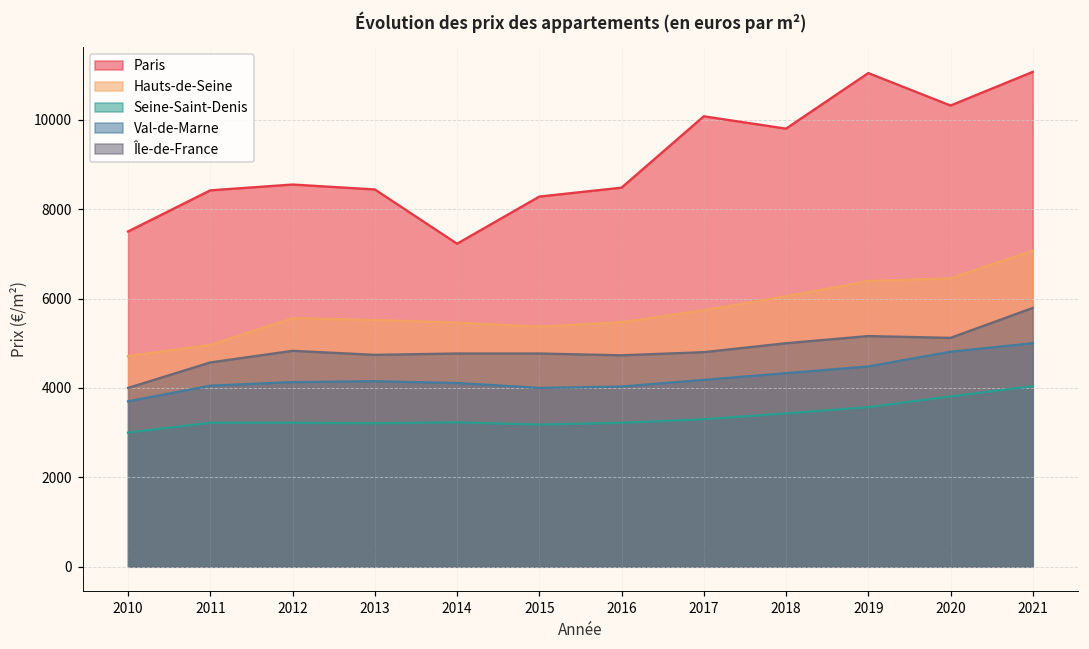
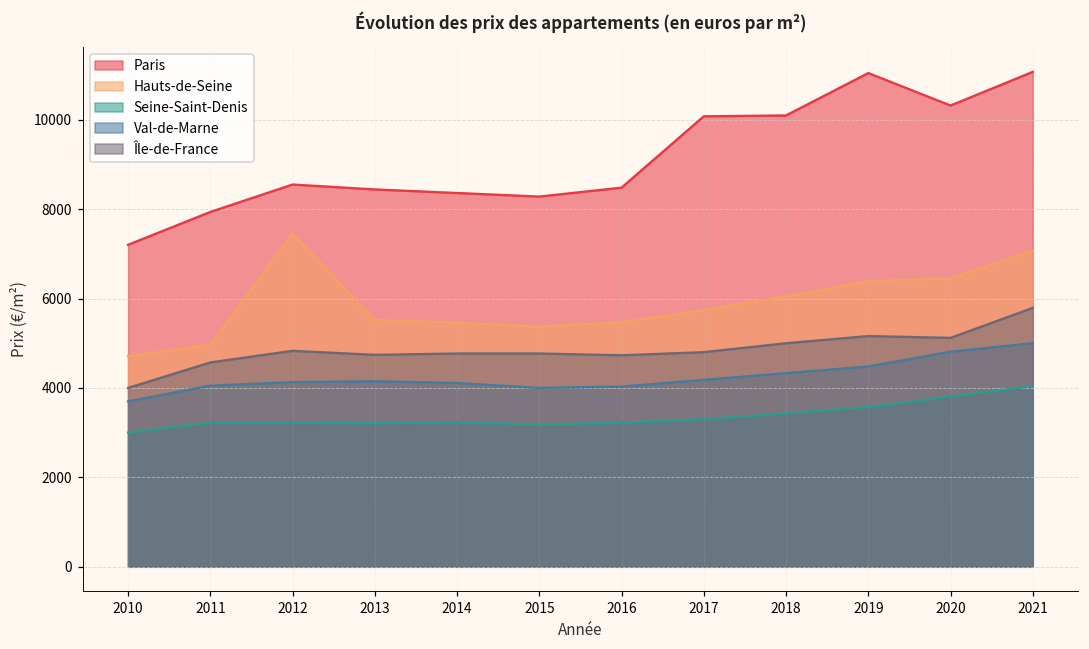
  {
    "Paris": {
-     "2010": 7500,
-     "2011": 8400,
+     "2010": 7200,
+     "2011": 7900,
      "2012": 8600,
      "2013": 8400,
-     "2014": 7200,
+     "2014": 8400,
      "2015": 8300,
      "2016": 8500,
      "2017": 10100,
-     "2018": 9800,
+     "2018": 10100,
      "2019": 11000,
      "2020": 10300,
      "2021": 11100
    },
    "Hauts-de-Seine": {
      "2010": 4700,
      "2011": 5000,
-     "2012": 5600,
+     "2012": 7500,
      "2013": 5500,
      "2014": 5500,
      "2015": 5400,
      "2016": 5500,
      "2017": 5700,
      "2018": 6100,
      "2019": 6400,
      "2020": 6500,
      "2021": 7100
    }
  }
